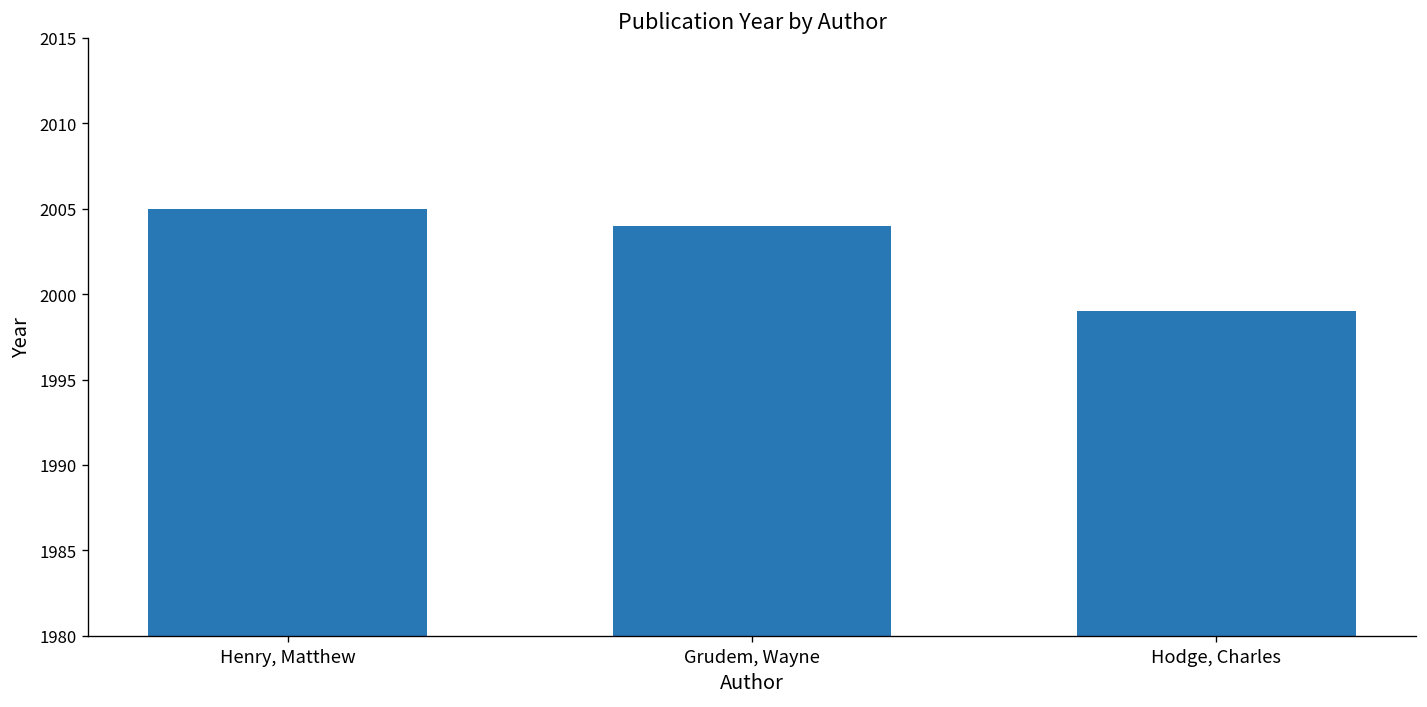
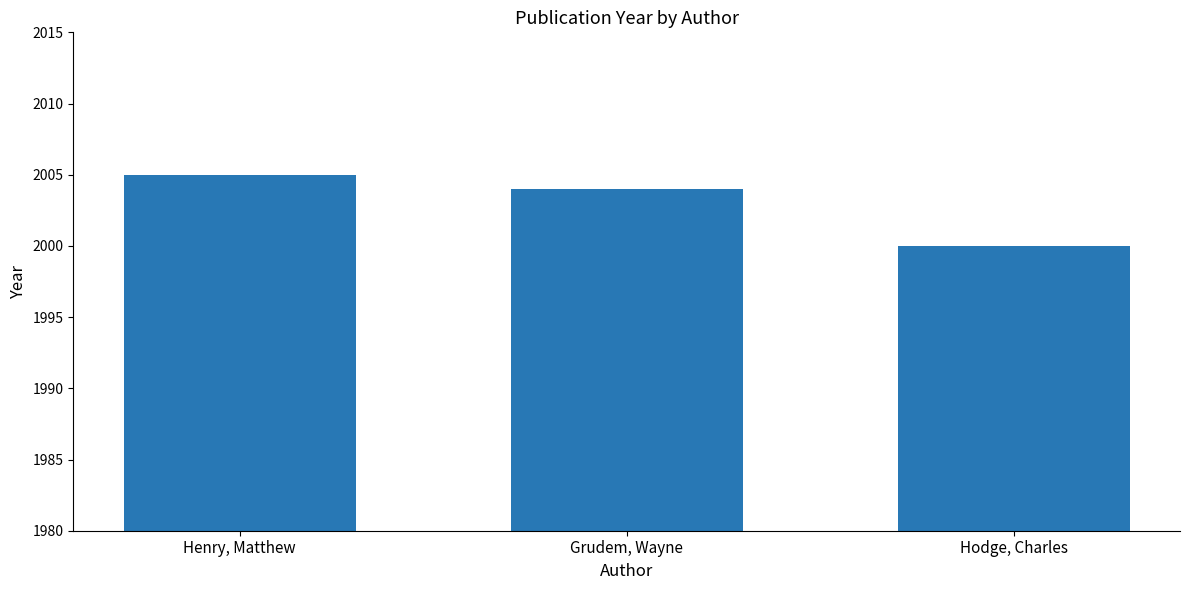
  {
    "Henry, Matthew": 2005,
    "Grudem, Wayne": 2004,
-   "Hodge, Charles": 1999
+   "Hodge, Charles": 2000
  }
